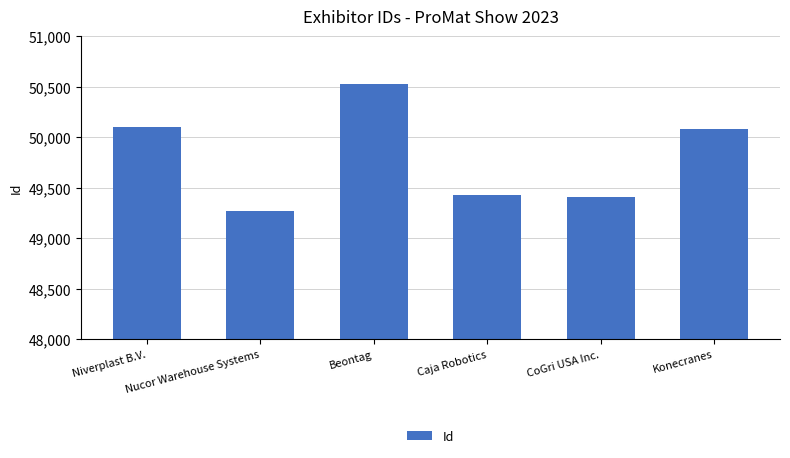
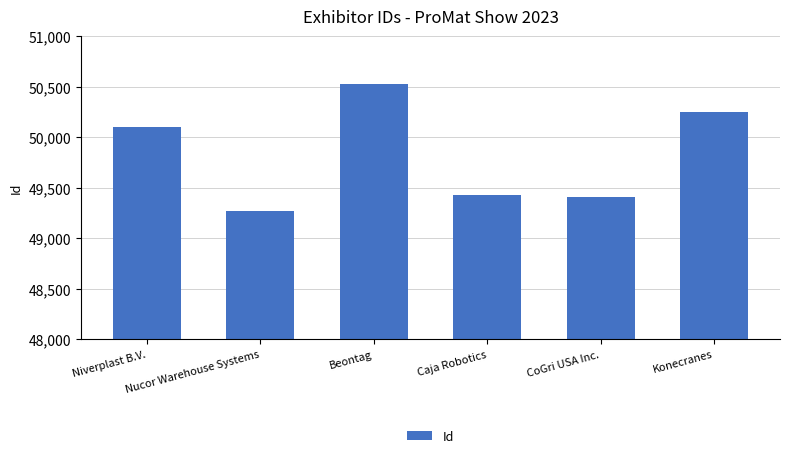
  {
    "Niverplast B.V.": "50,100",
    "Nucor Warehouse Systems": "49,270",
    "Beontag": "50,530",
    "Caja Robotics": "49,430",
    "CoGri USA Inc.": "49,410",
-   "Konecranes": "50,080"
+   "Konecranes": "50,240"
  }
